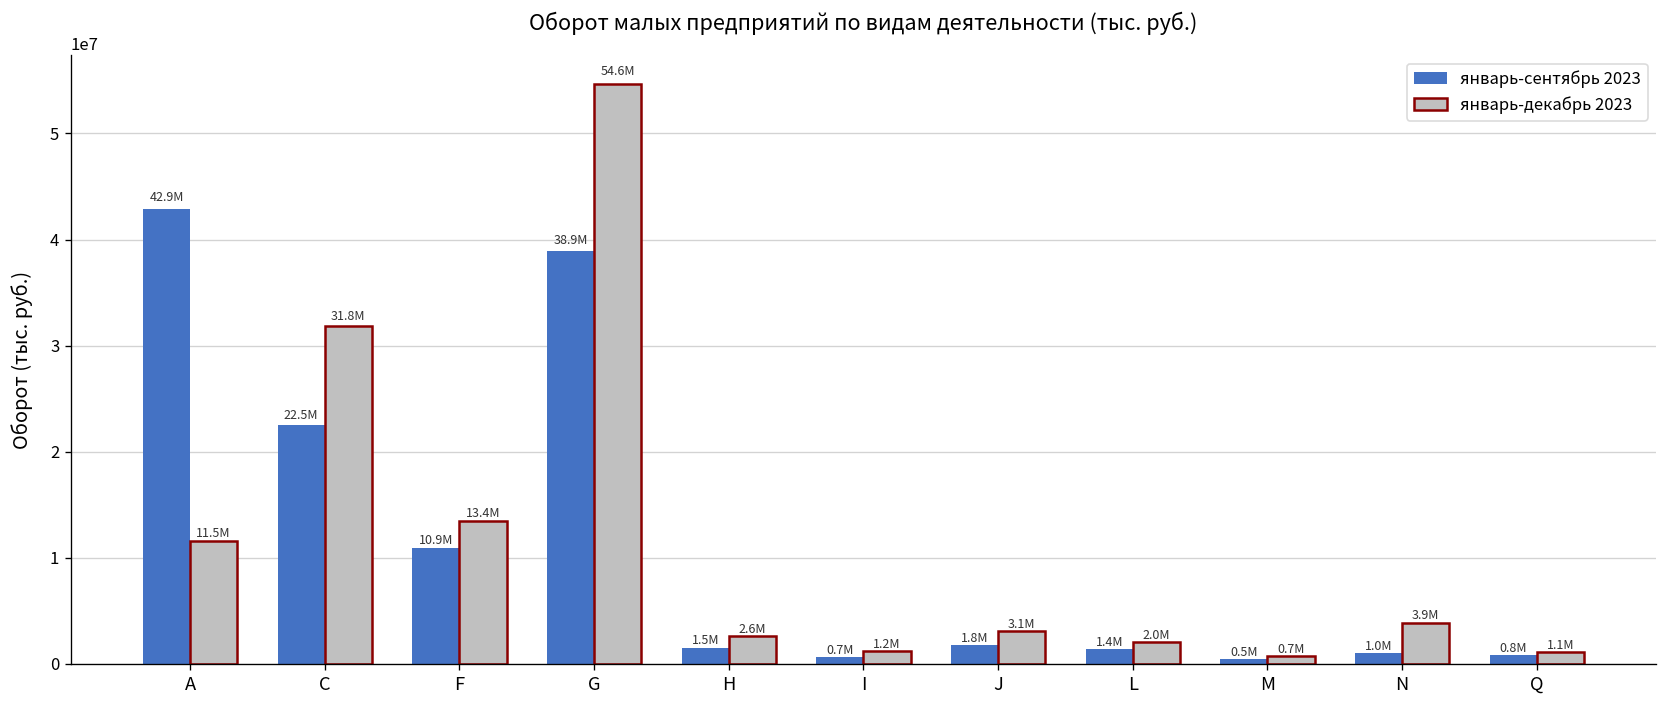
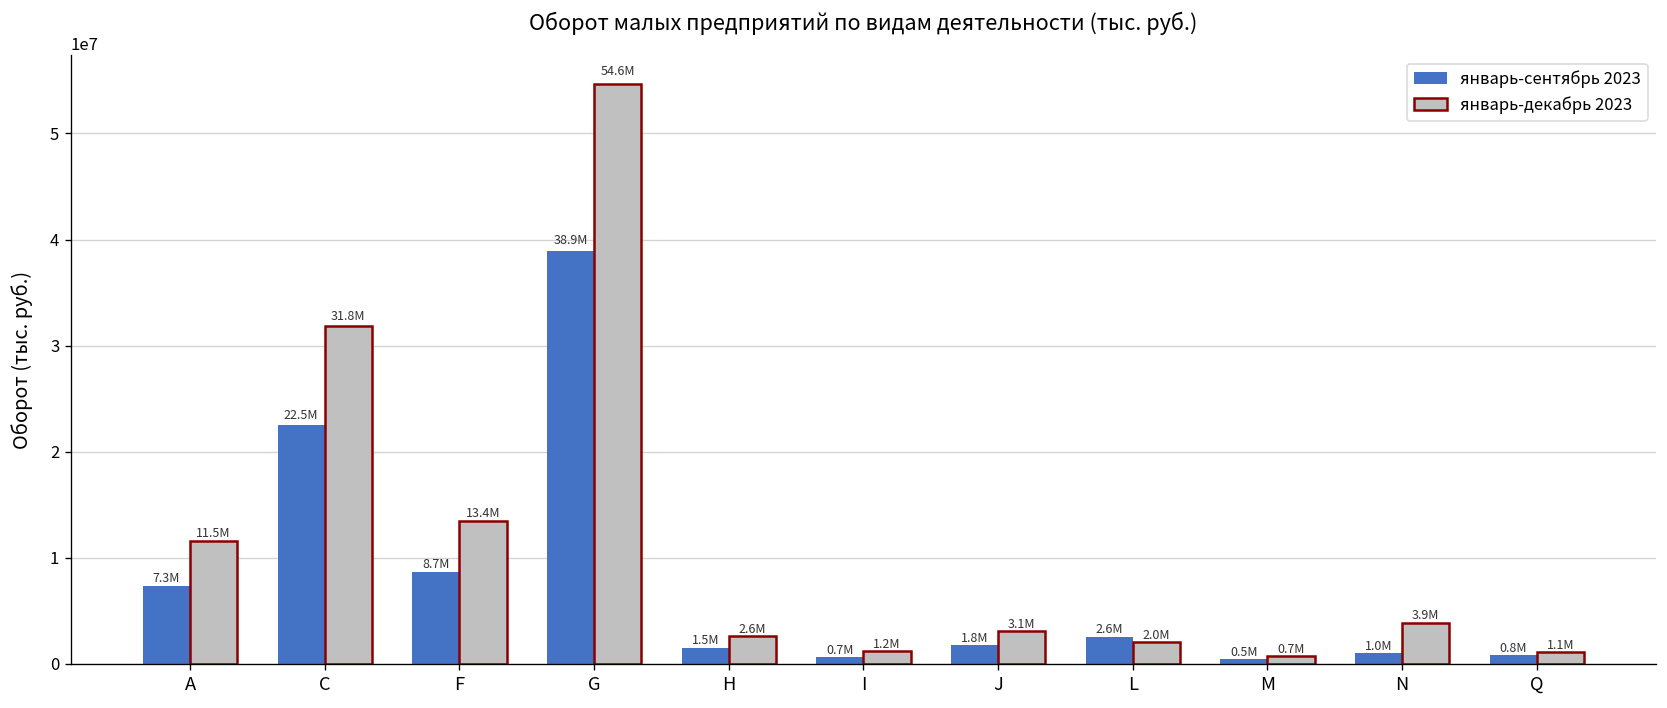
  {
    "январь-сентябрь 2023": {
-     "A": "42.9M",
+     "A": "7.3M",
      "C": "22.5M",
-     "F": "10.9M",
+     "F": "8.7M",
      "G": "38.9M",
      "H": "1.5M",
      "I": "0.7M",
      "J": "1.8M",
-     "L": "1.4M",
+     "L": "2.6M",
      "M": "0.5M",
      "N": "1.0M",
      "Q": "0.8M"
    },
    "январь-декабрь 2023": {
      "A": "11.5M",
      "C": "31.8M",
      "F": "13.4M",
      "G": "54.6M",
      "H": "2.6M",
      "I": "1.2M",
      "J": "3.1M",
      "L": "2.0M",
      "M": "0.7M",
      "N": "3.9M",
      "Q": "1.1M"
    }
  }
